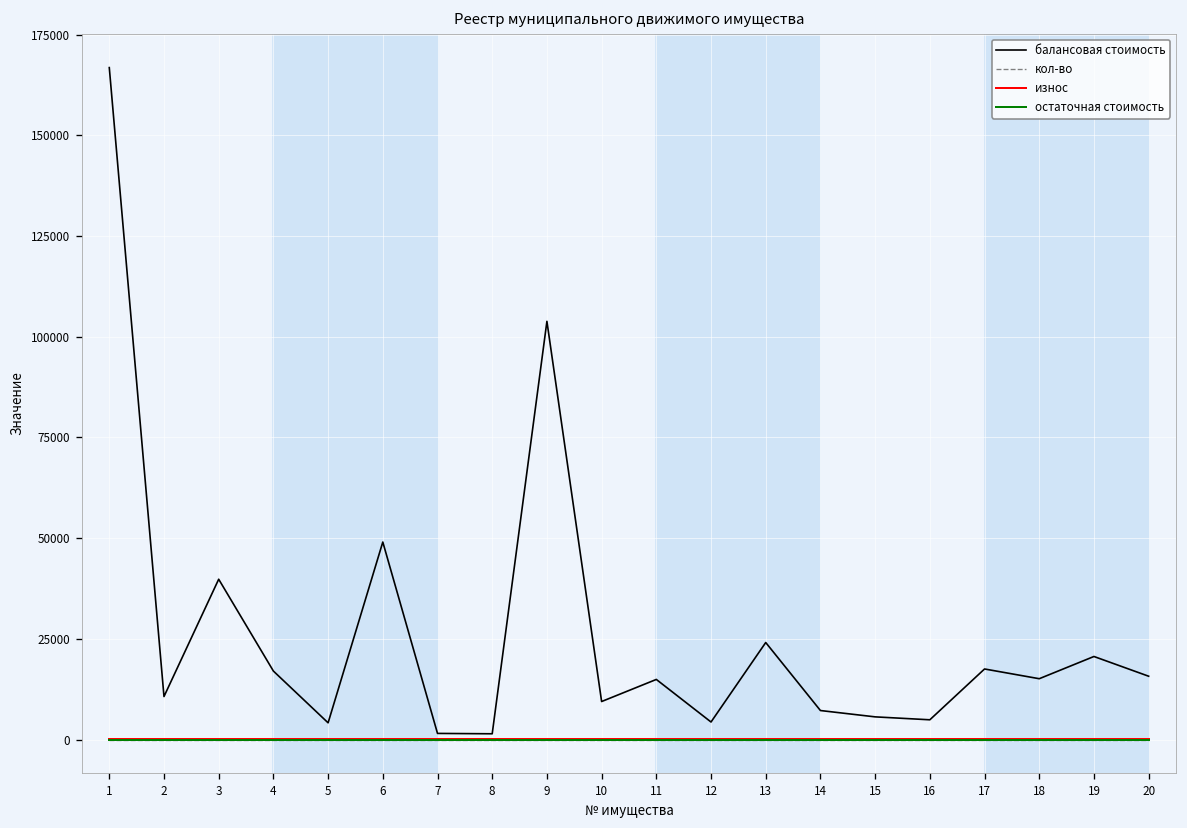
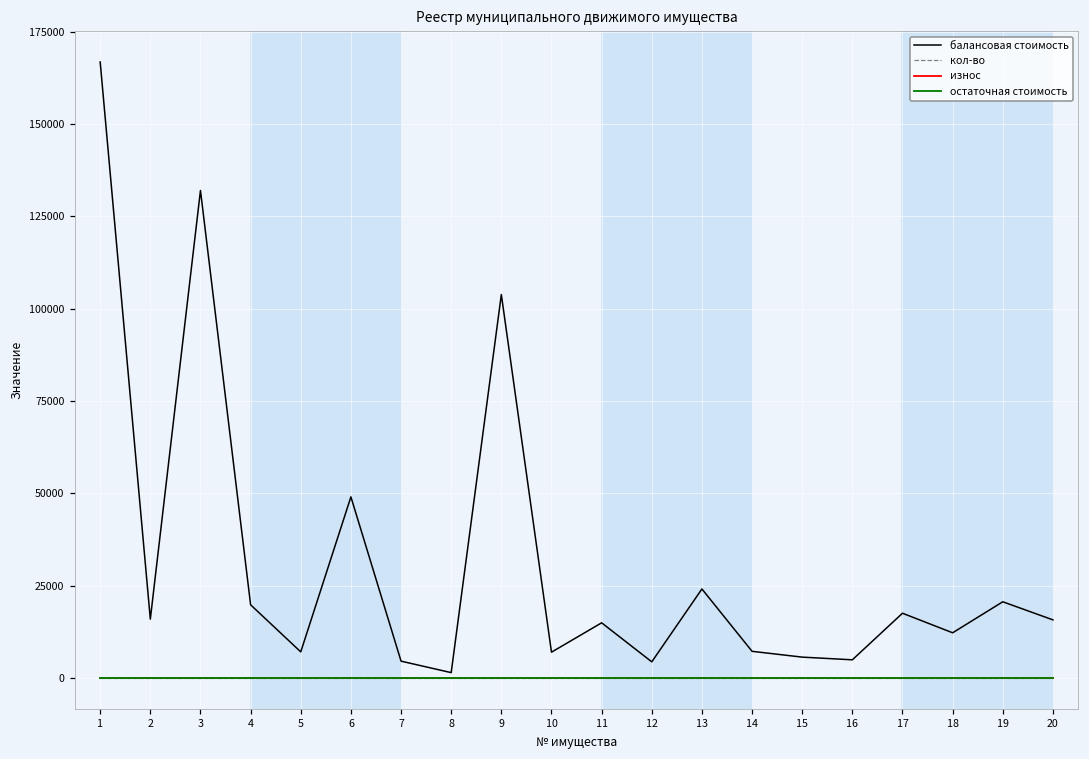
  {
    "балансовая стоимость": {
      "1": 167000,
-     "2": 11000,
-     "3": 40000,
-     "4": 17000,
-     "5": 4000,
+     "2": 16000,
+     "3": 132000,
+     "4": 20000,
+     "5": 7000,
      "6": 49000,
-     "7": 2000,
+     "7": 5000,
      "8": 1000,
      "9": 104000,
-     "10": 9000,
+     "10": 7000,
      "11": 15000,
      "12": 4000,
      "13": 24000,
      "14": 7000,
      "15": 6000,
      "16": 5000,
      "17": 18000,
-     "18": 15000,
+     "18": 12000,
      "19": 21000,
      "20": 16000
    },
    "остаточная стоимость": {
      "1": 0,
      "2": 0,
      "3": 0,
      "4": 0,
      "5": 0,
      "6": 0,
      "7": 0,
      "8": 0,
      "9": 0,
      "10": 0,
      "11": 0,
      "12": 0,
      "13": 0,
      "14": 0,
      "15": 0,
      "16": 0,
      "17": 0,
      "18": 0,
      "19": 0,
      "20": 0
    }
  }
